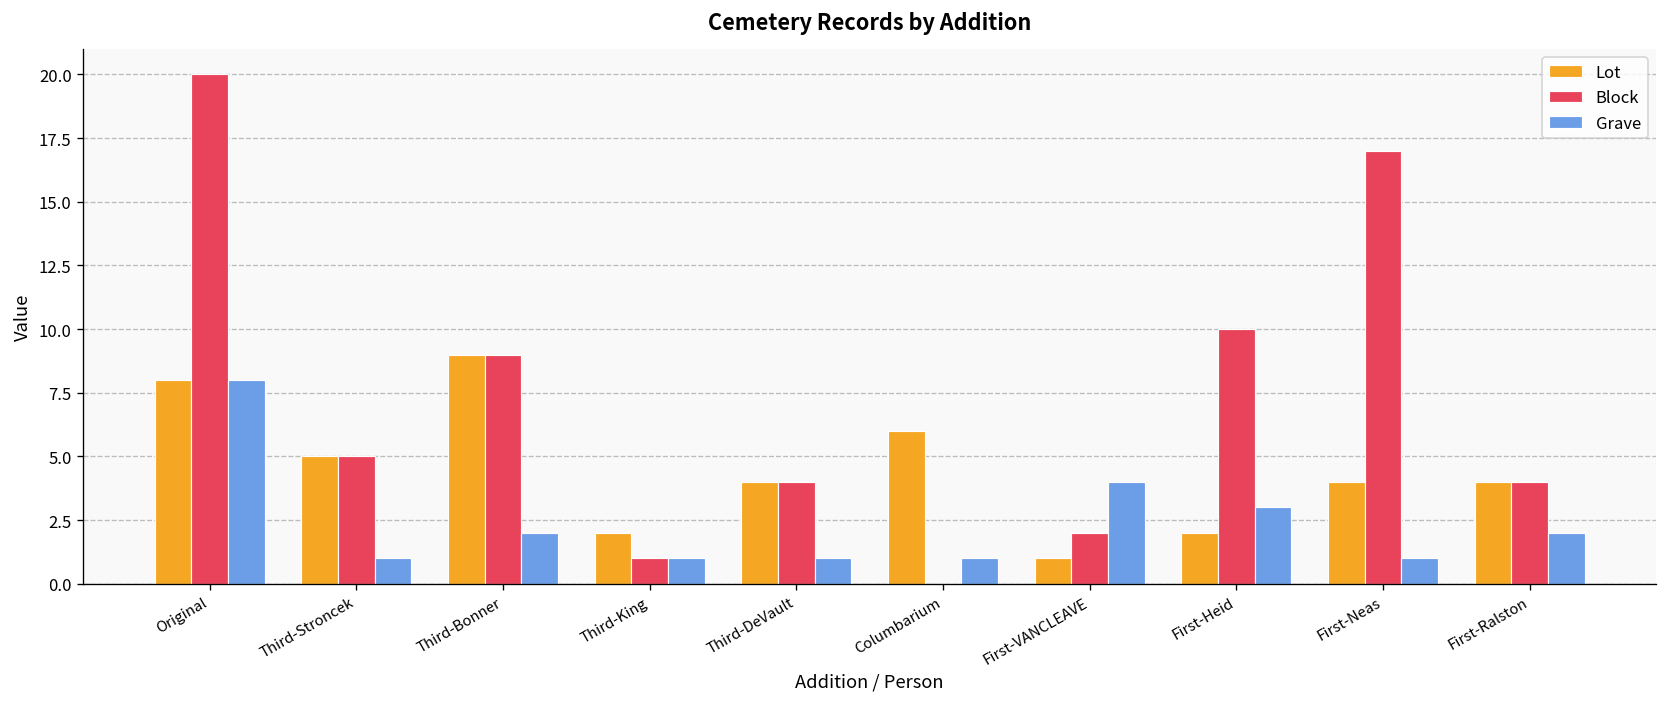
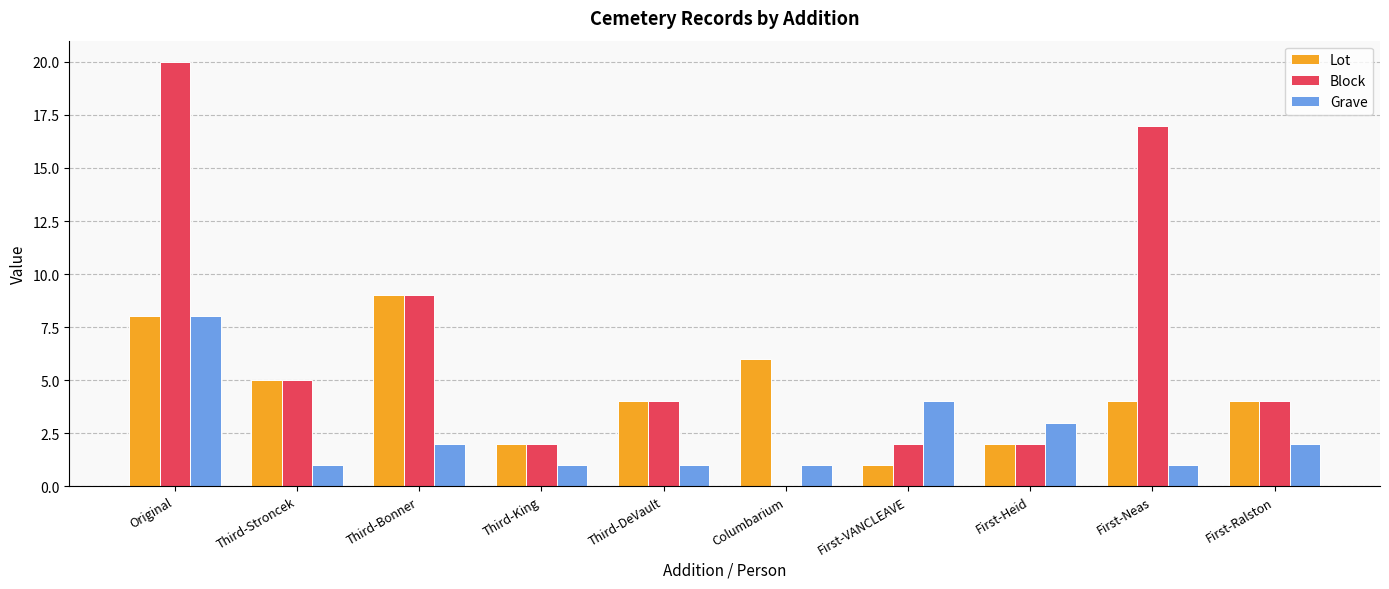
  {
    "Lot": {
      "Original": 8,
      "Third-Stroncek": 5,
      "Third-Bonner": 9,
      "Third-King": 2,
      "Third-DeVault": 4,
      "Columbarium": 6,
      "First-VANCLEAVE": 1,
      "First-Heid": 2,
      "First-Neas": 4,
      "First-Ralston": 4
    },
    "Block": {
      "Original": 20,
      "Third-Stroncek": 5,
      "Third-Bonner": 9,
-     "Third-King": 1,
+     "Third-King": 2,
      "Third-DeVault": 4,
      "Columbarium": 0,
      "First-VANCLEAVE": 2,
-     "First-Heid": 10,
+     "First-Heid": 2,
      "First-Neas": 17,
      "First-Ralston": 4
    },
    "Grave": {
      "Original": 8,
      "Third-Stroncek": 1,
      "Third-Bonner": 2,
      "Third-King": 1,
      "Third-DeVault": 1,
      "Columbarium": 1,
      "First-VANCLEAVE": 4,
      "First-Heid": 3,
      "First-Neas": 1,
      "First-Ralston": 2
    }
  }
